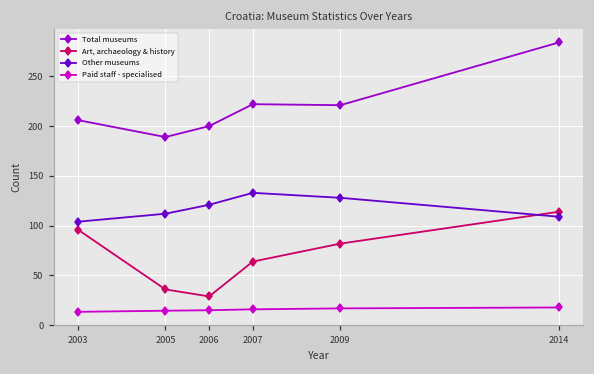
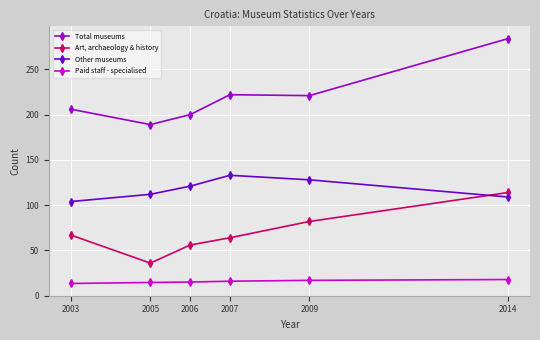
  {
    "Art, archaeology & history": {
-     "2003": 100,
+     "2003": 70,
      "2005": 40,
-     "2006": 30,
+     "2006": 60,
      "2007": 60,
      "2009": 80,
      "2014": 110
    }
  }
